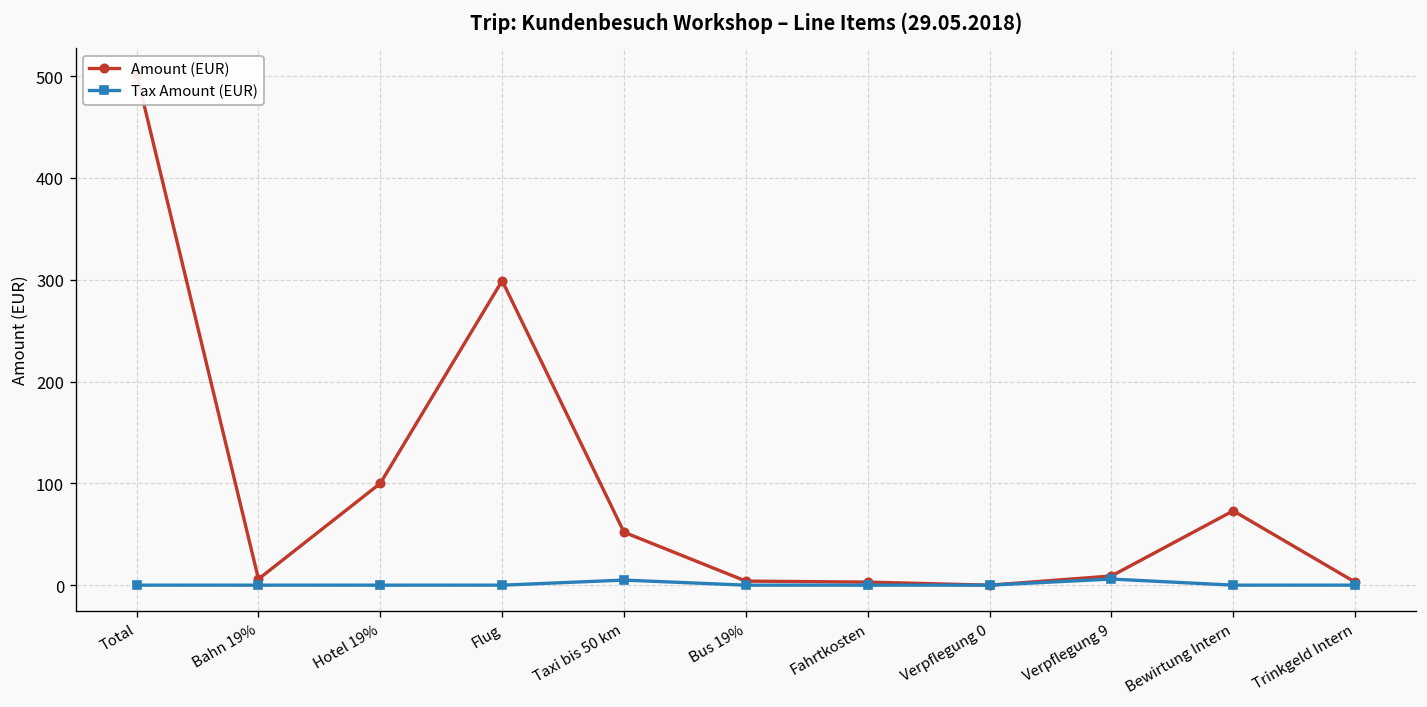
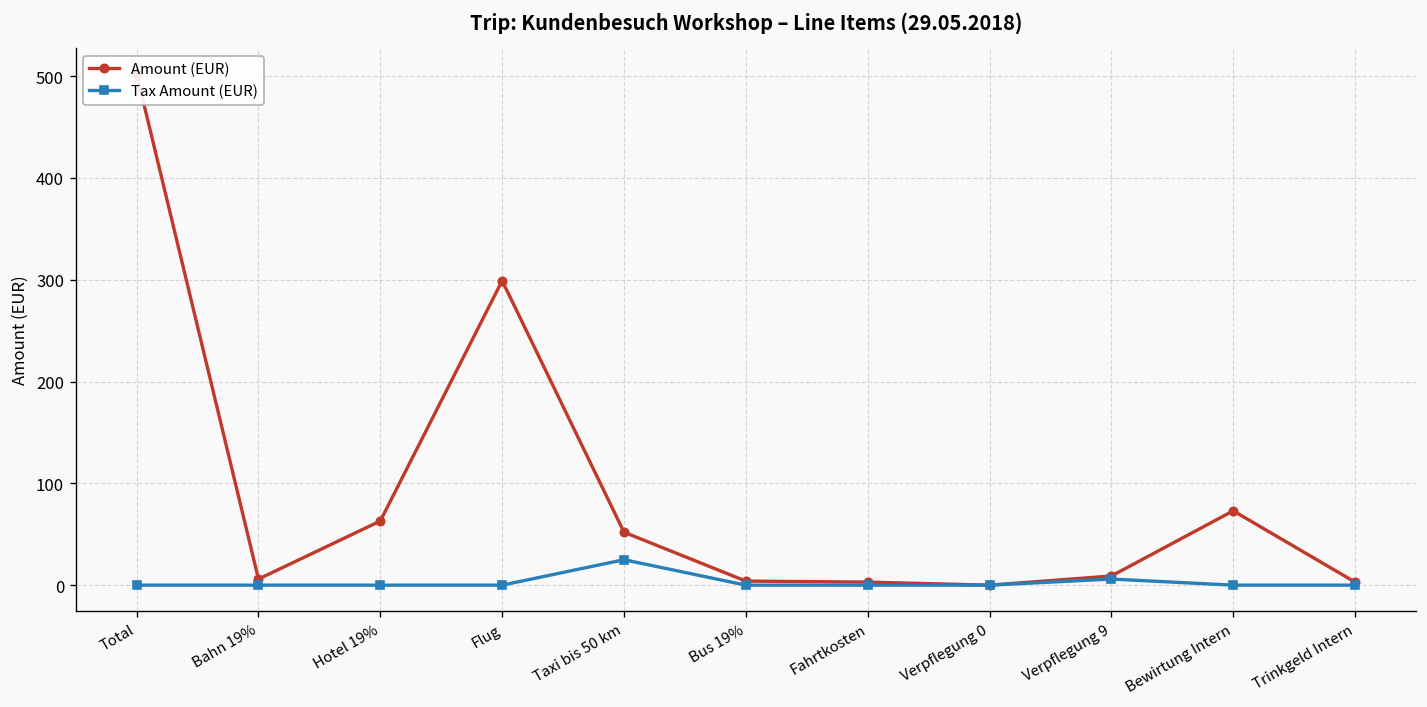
  {
    "Amount (EUR)": {
      "Bahn 19%": 10,
-     "Hotel 19%": 100,
+     "Hotel 19%": 60,
      "Flug": 300,
      "Taxi bis 50 km": 50,
      "Bus 19%": 0,
      "Fahrtkosten": 0,
      "Verpflegung 9": 10,
      "Bewirtung Intern": 70,
      "Trinkgeld Intern": 0
    },
    "Tax Amount (EUR)": {
      "Total": 0,
      "Bahn 19%": 0,
      "Hotel 19%": 0,
      "Flug": 0,
-     "Taxi bis 50 km": 10,
+     "Taxi bis 50 km": 30,
      "Bus 19%": 0,
      "Fahrtkosten": 0,
      "Verpflegung 9": 10,
      "Bewirtung Intern": 0,
      "Trinkgeld Intern": 0
    }
  }
